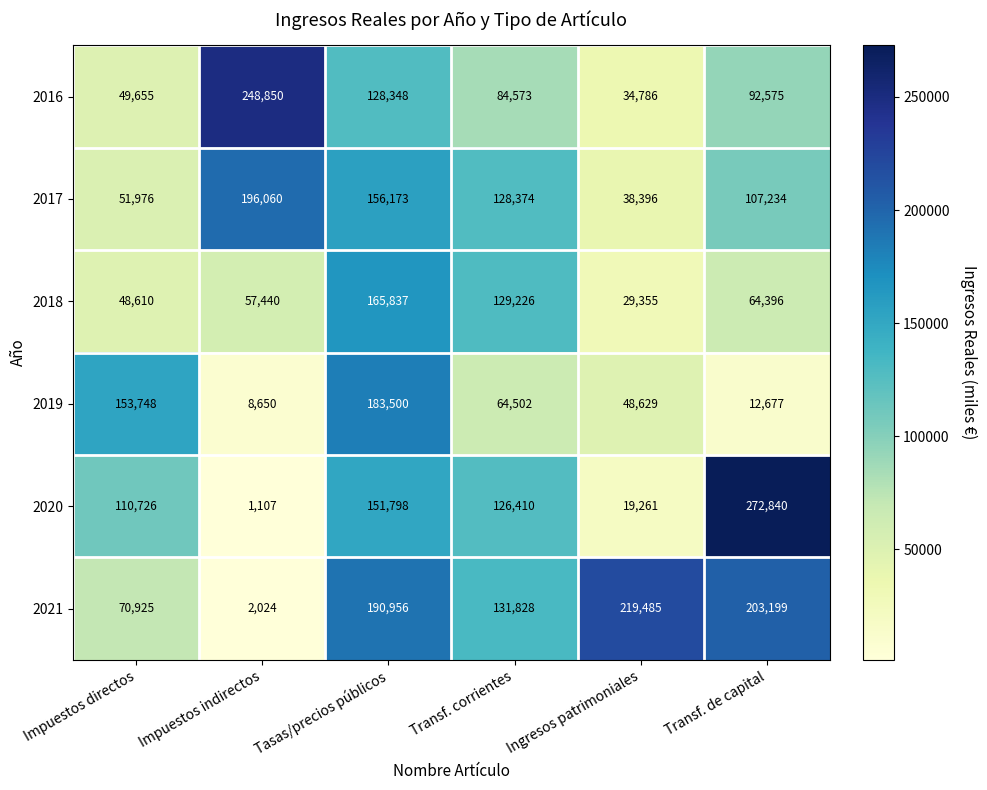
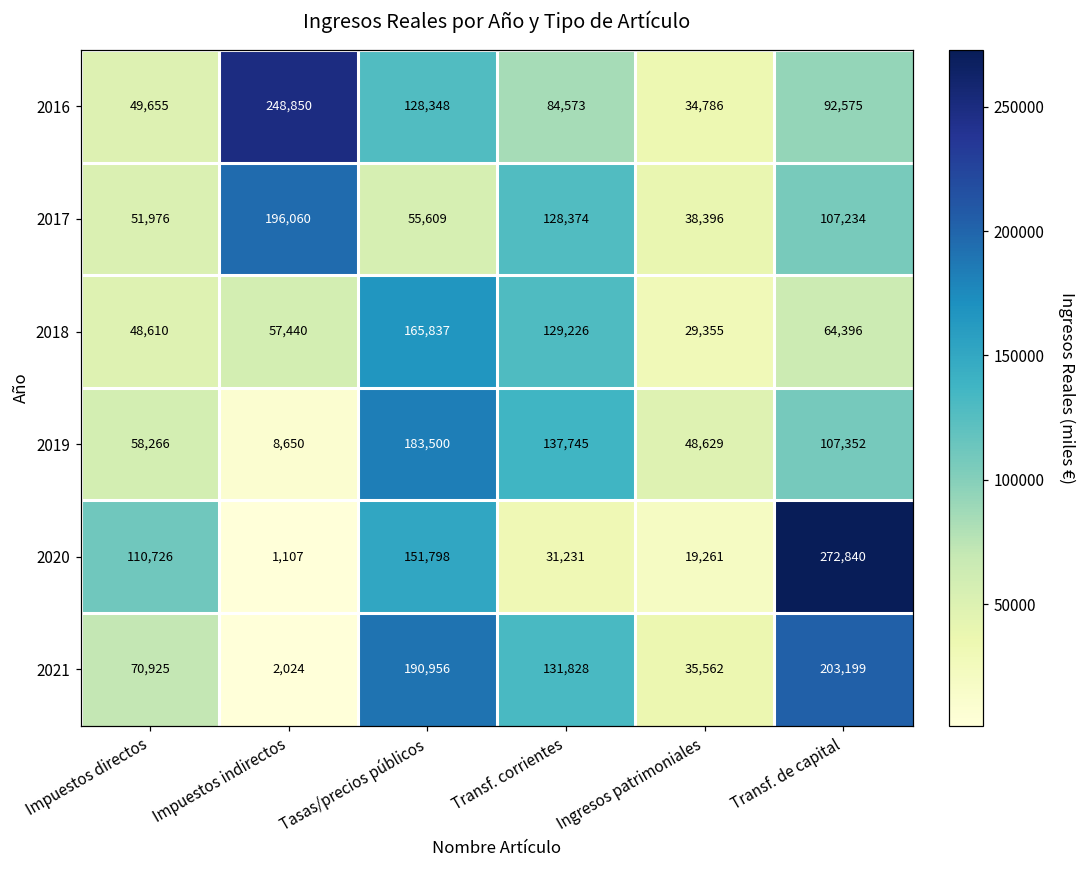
  {
    "2016": {
      "Impuestos directos": "49,655",
      "Impuestos indirectos": "248,850",
      "Tasas/precios públicos": "128,348",
      "Transf. corrientes": "84,573",
      "Ingresos patrimoniales": "34,786",
      "Transf. de capital": "92,575"
    },
    "2017": {
      "Impuestos directos": "51,976",
      "Impuestos indirectos": "196,060",
-     "Tasas/precios públicos": "156,173",
+     "Tasas/precios públicos": "55,609",
      "Transf. corrientes": "128,374",
      "Ingresos patrimoniales": "38,396",
      "Transf. de capital": "107,234"
    },
    "2018": {
      "Impuestos directos": "48,610",
      "Impuestos indirectos": "57,440",
      "Tasas/precios públicos": "165,837",
      "Transf. corrientes": "129,226",
      "Ingresos patrimoniales": "29,355",
      "Transf. de capital": "64,396"
    },
    "2019": {
-     "Impuestos directos": "153,748",
+     "Impuestos directos": "58,266",
      "Impuestos indirectos": "8,650",
      "Tasas/precios públicos": "183,500",
-     "Transf. corrientes": "64,502",
+     "Transf. corrientes": "137,745",
      "Ingresos patrimoniales": "48,629",
-     "Transf. de capital": "12,677"
+     "Transf. de capital": "107,352"
    },
    "2020": {
      "Impuestos directos": "110,726",
      "Impuestos indirectos": "1,107",
      "Tasas/precios públicos": "151,798",
-     "Transf. corrientes": "126,410",
+     "Transf. corrientes": "31,231",
      "Ingresos patrimoniales": "19,261",
      "Transf. de capital": "272,840"
    },
    "2021": {
      "Impuestos directos": "70,925",
      "Impuestos indirectos": "2,024",
      "Tasas/precios públicos": "190,956",
      "Transf. corrientes": "131,828",
-     "Ingresos patrimoniales": "219,485",
+     "Ingresos patrimoniales": "35,562",
      "Transf. de capital": "203,199"
    }
  }
